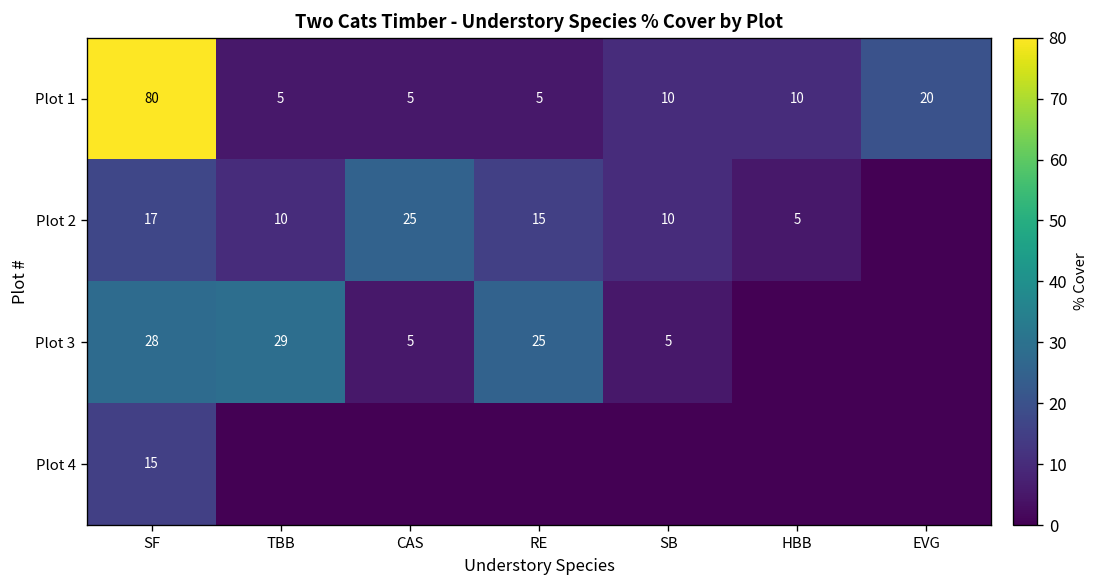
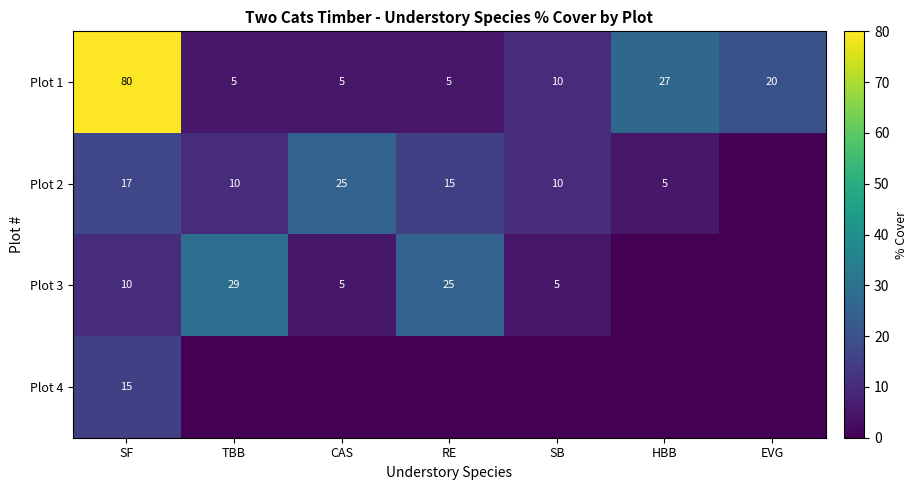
  {
    "Plot 1": {
      "SF": 80,
      "TBB": 5,
      "CAS": 5,
      "RE": 5,
      "SB": 10,
-     "HBB": 10,
+     "HBB": 27,
      "EVG": 20
    },
    "Plot 2": {
      "SF": 17,
      "TBB": 10,
      "CAS": 25,
      "RE": 15,
      "SB": 10,
      "HBB": 5
    },
    "Plot 3": {
-     "SF": 28,
+     "SF": 10,
      "TBB": 29,
      "CAS": 5,
      "RE": 25,
      "SB": 5
    },
    "Plot 4": {
      "SF": 15
    }
  }
